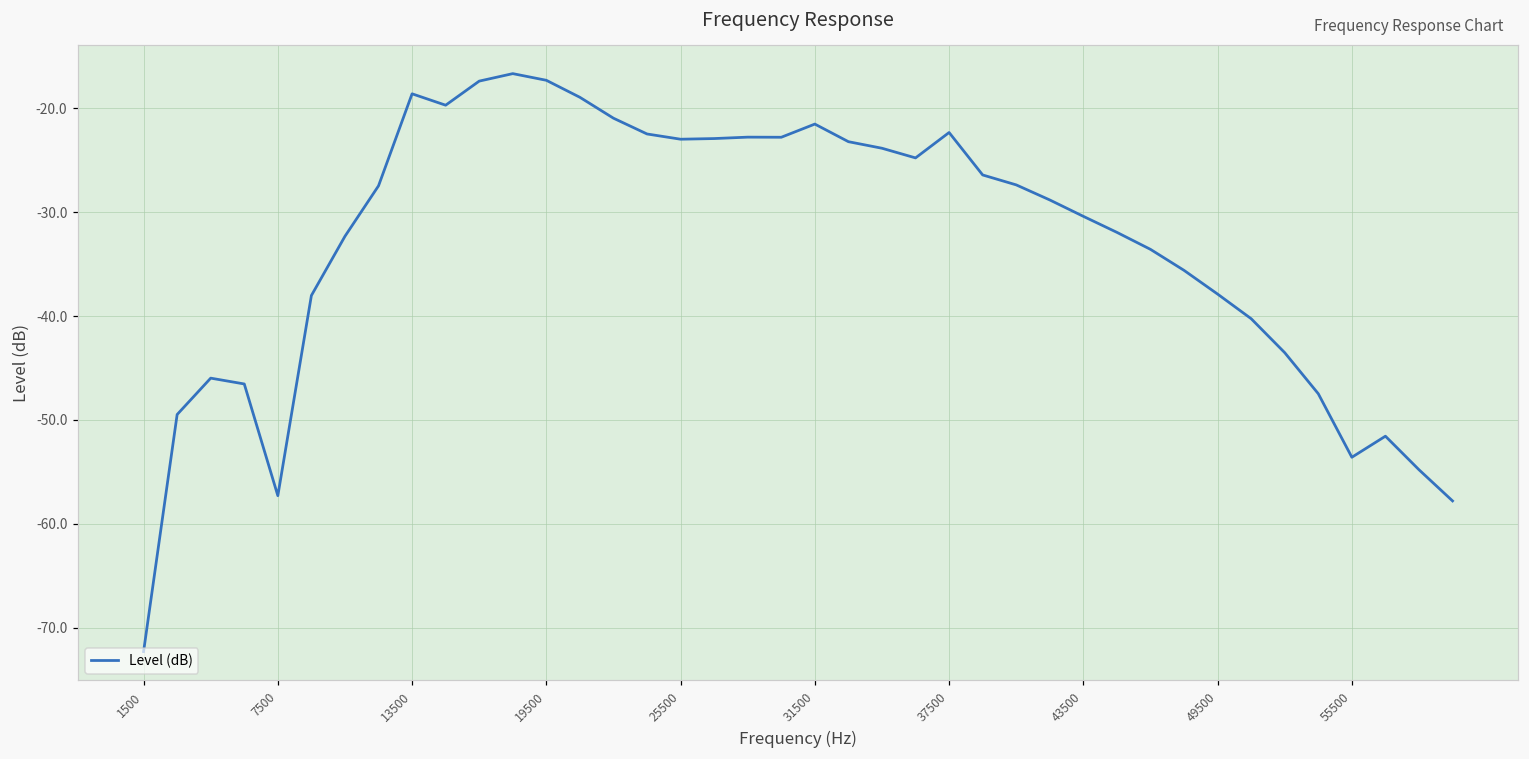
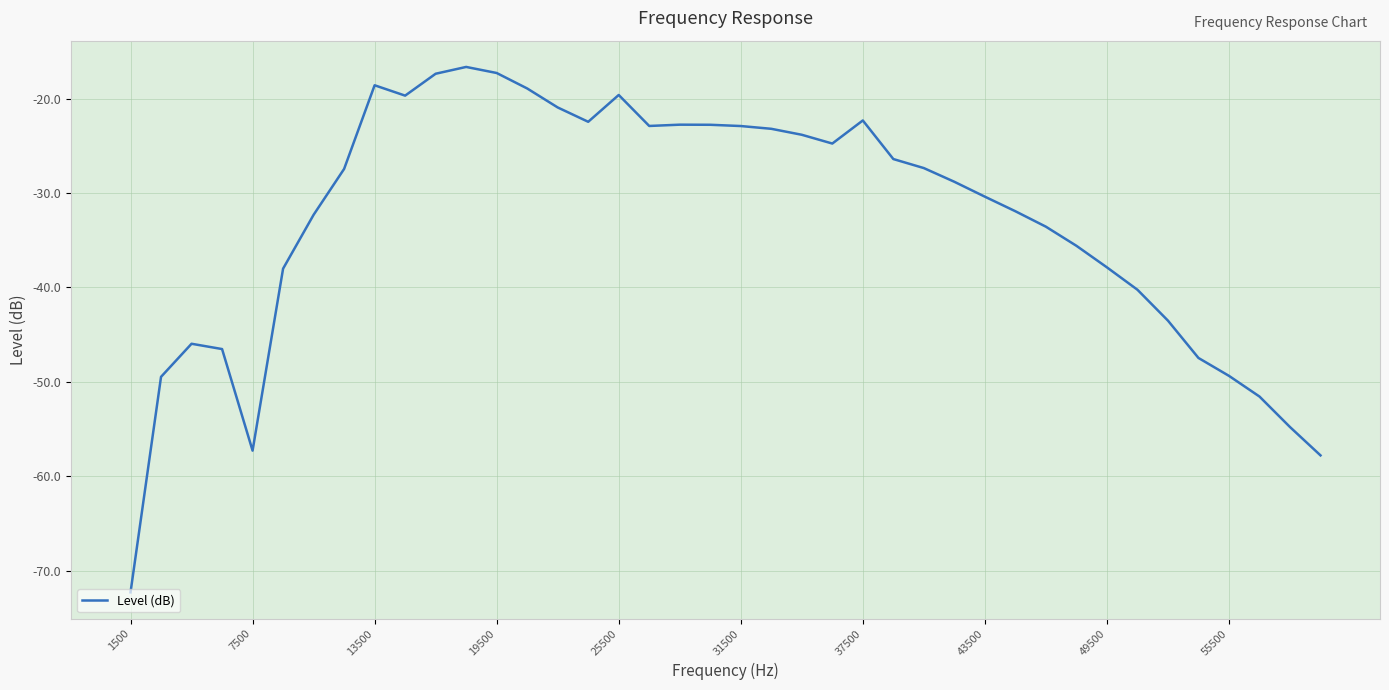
  {
    "7500": -57,
    "13500": -19,
    "19500": -17,
-   "25500": -23,
-   "31500": -22,
+   "25500": -20,
+   "31500": -23,
    "37500": -22,
    "43500": -30,
    "49500": -38,
-   "55500": -54
+   "55500": -49
  }
